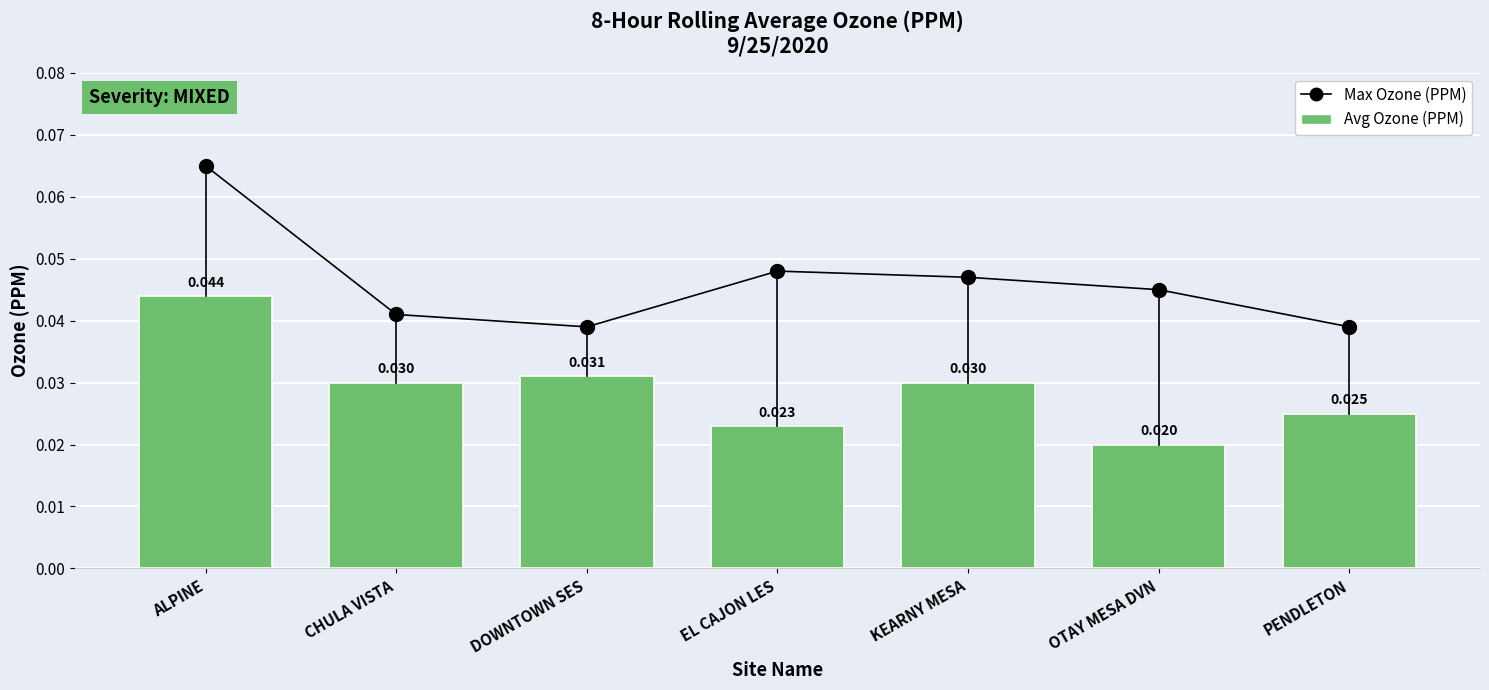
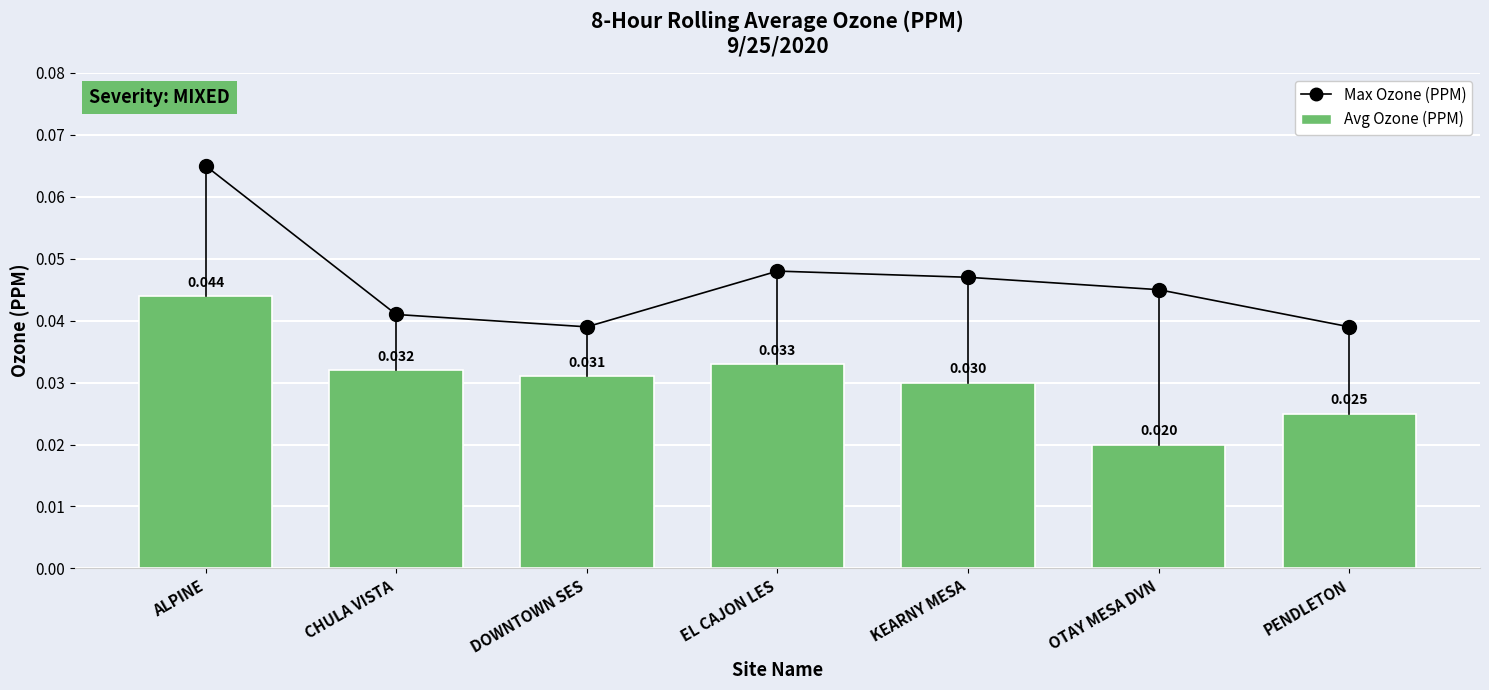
  {
    "Avg Ozone (PPM)": {
      "ALPINE": 0.044,
-     "CHULA VISTA": 0.030,
+     "CHULA VISTA": 0.032,
      "DOWNTOWN SES": 0.031,
-     "EL CAJON LES": 0.023,
+     "EL CAJON LES": 0.033,
      "KEARNY MESA": 0.030,
      "OTAY MESA DVN": 0.020,
      "PENDLETON": 0.025
    }
  }
